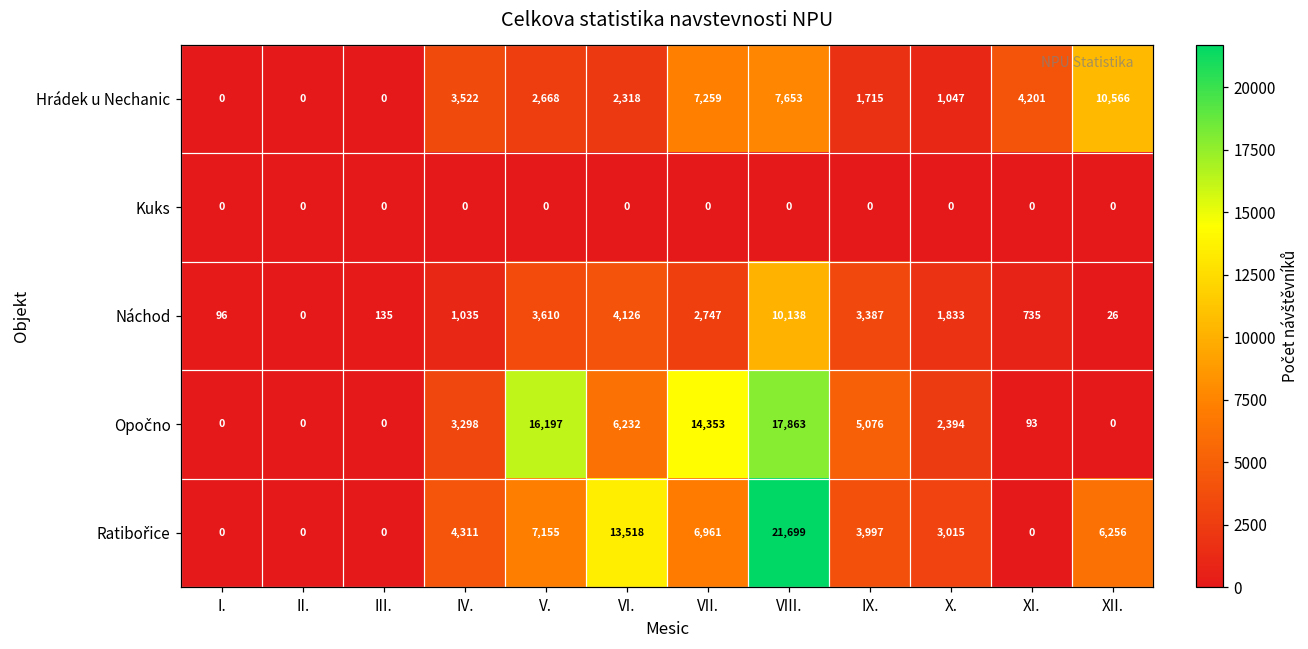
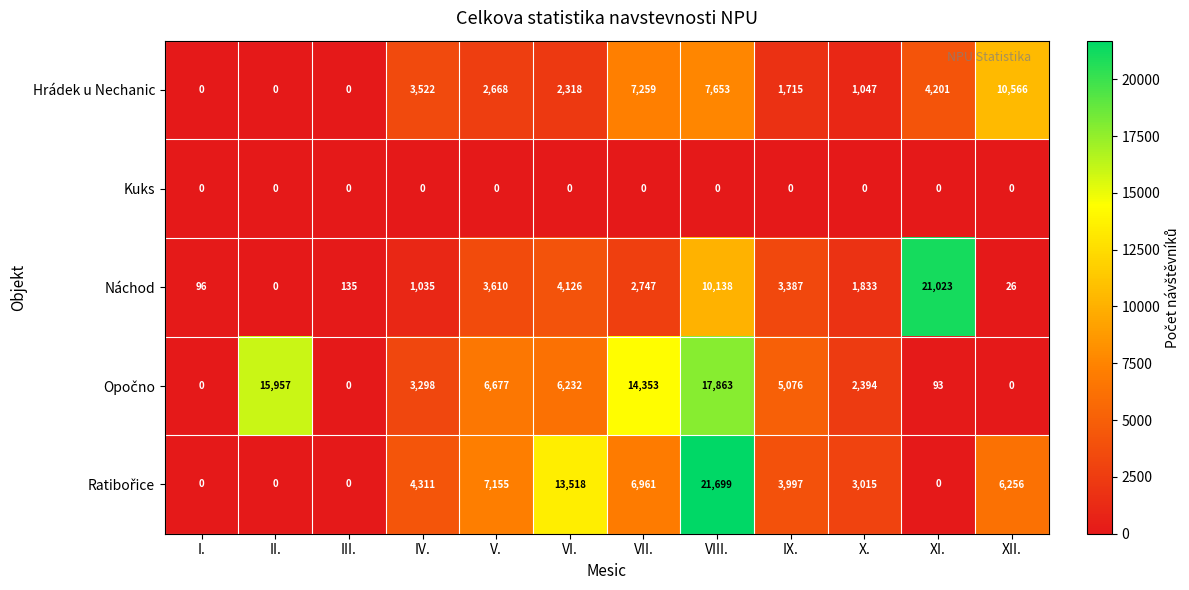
  {
    "Hrádek u Nechanic": {
      "I.": "0",
      "II.": "0",
      "III.": "0",
      "IV.": "3,522",
      "V.": "2,668",
      "VI.": "2,318",
      "VII.": "7,259",
      "VIII.": "7,653",
      "IX.": "1,715",
      "X.": "1,047",
      "XI.": "4,201"
    },
    "Kuks": {
      "I.": "0",
      "II.": "0",
      "III.": "0",
      "IV.": "0",
      "V.": "0",
      "VI.": "0",
      "VII.": "0",
      "VIII.": "0",
      "IX.": "0",
      "X.": "0",
      "XI.": "0",
      "XII.": "0"
    },
    "Náchod": {
      "I.": "96",
      "II.": "0",
      "III.": "135",
      "IV.": "1,035",
      "V.": "3,610",
      "VI.": "4,126",
      "VII.": "2,747",
      "VIII.": "10,138",
      "IX.": "3,387",
      "X.": "1,833",
-     "XI.": "735",
+     "XI.": "21,023",
      "XII.": "26"
    },
    "Opočno": {
      "I.": "0",
-     "II.": "0",
+     "II.": "15,957",
      "III.": "0",
      "IV.": "3,298",
-     "V.": "16,197",
+     "V.": "6,677",
      "VI.": "6,232",
      "VII.": "14,353",
      "VIII.": "17,863",
      "IX.": "5,076",
      "X.": "2,394",
      "XI.": "93",
      "XII.": "0"
    },
    "Ratibořice": {
      "I.": "0",
      "II.": "0",
      "III.": "0",
      "IV.": "4,311",
      "V.": "7,155",
      "VI.": "13,518",
      "VII.": "6,961",
      "VIII.": "21,699",
      "IX.": "3,997",
      "X.": "3,015",
      "XI.": "0",
      "XII.": "6,256"
    }
  }
